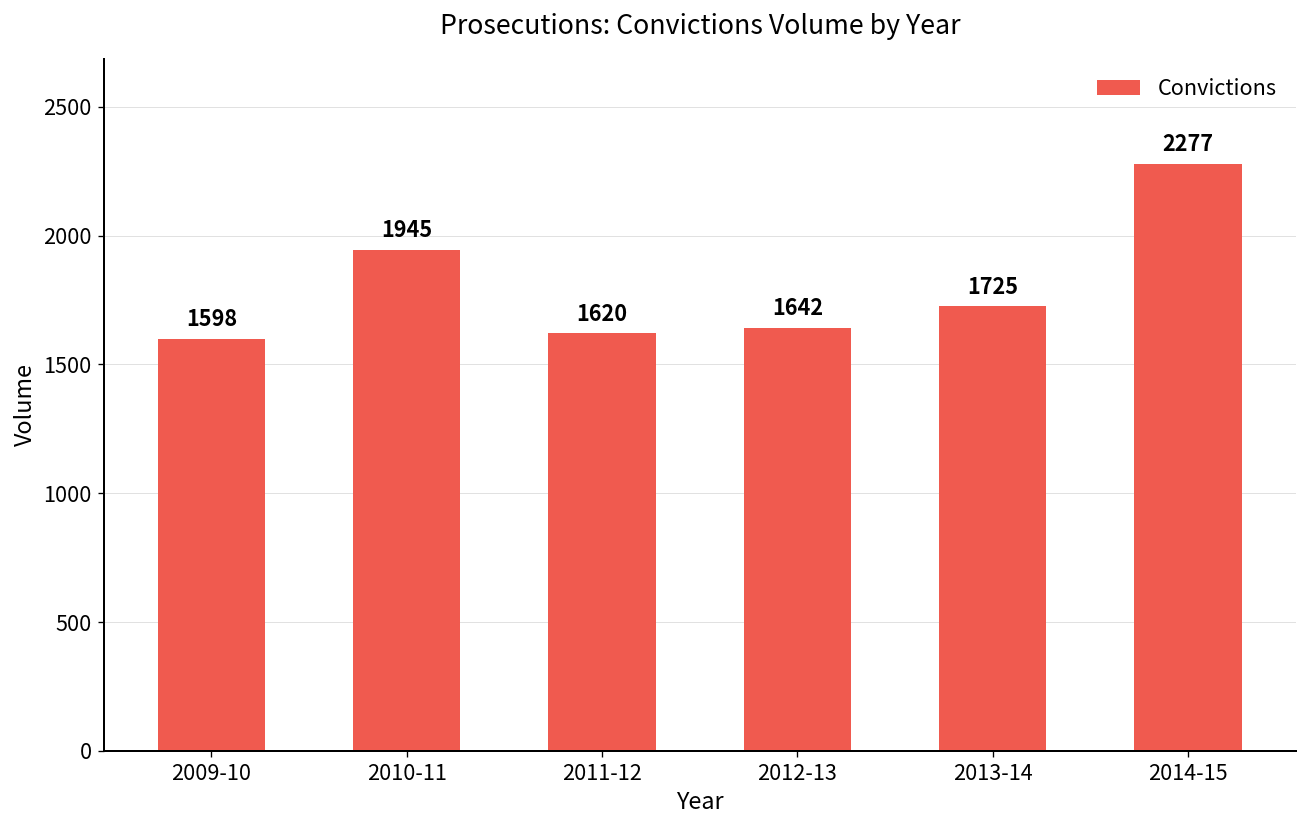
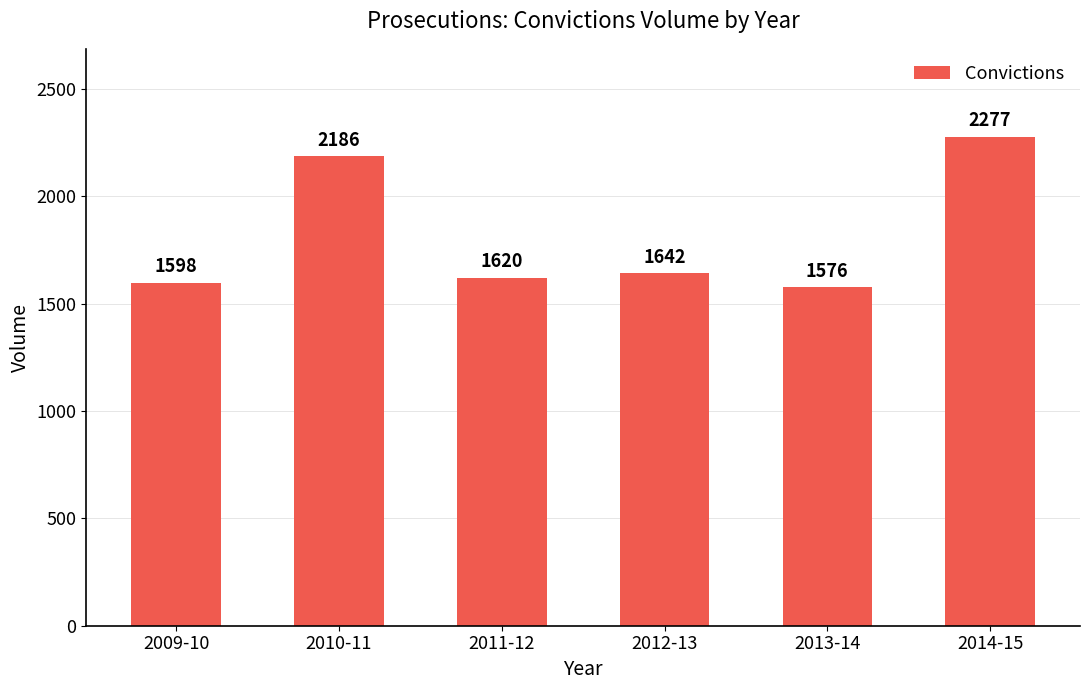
  {
    "2009-10": 1598,
-   "2010-11": 1945,
+   "2010-11": 2186,
    "2011-12": 1620,
    "2012-13": 1642,
-   "2013-14": 1725,
+   "2013-14": 1576,
    "2014-15": 2277
  }
